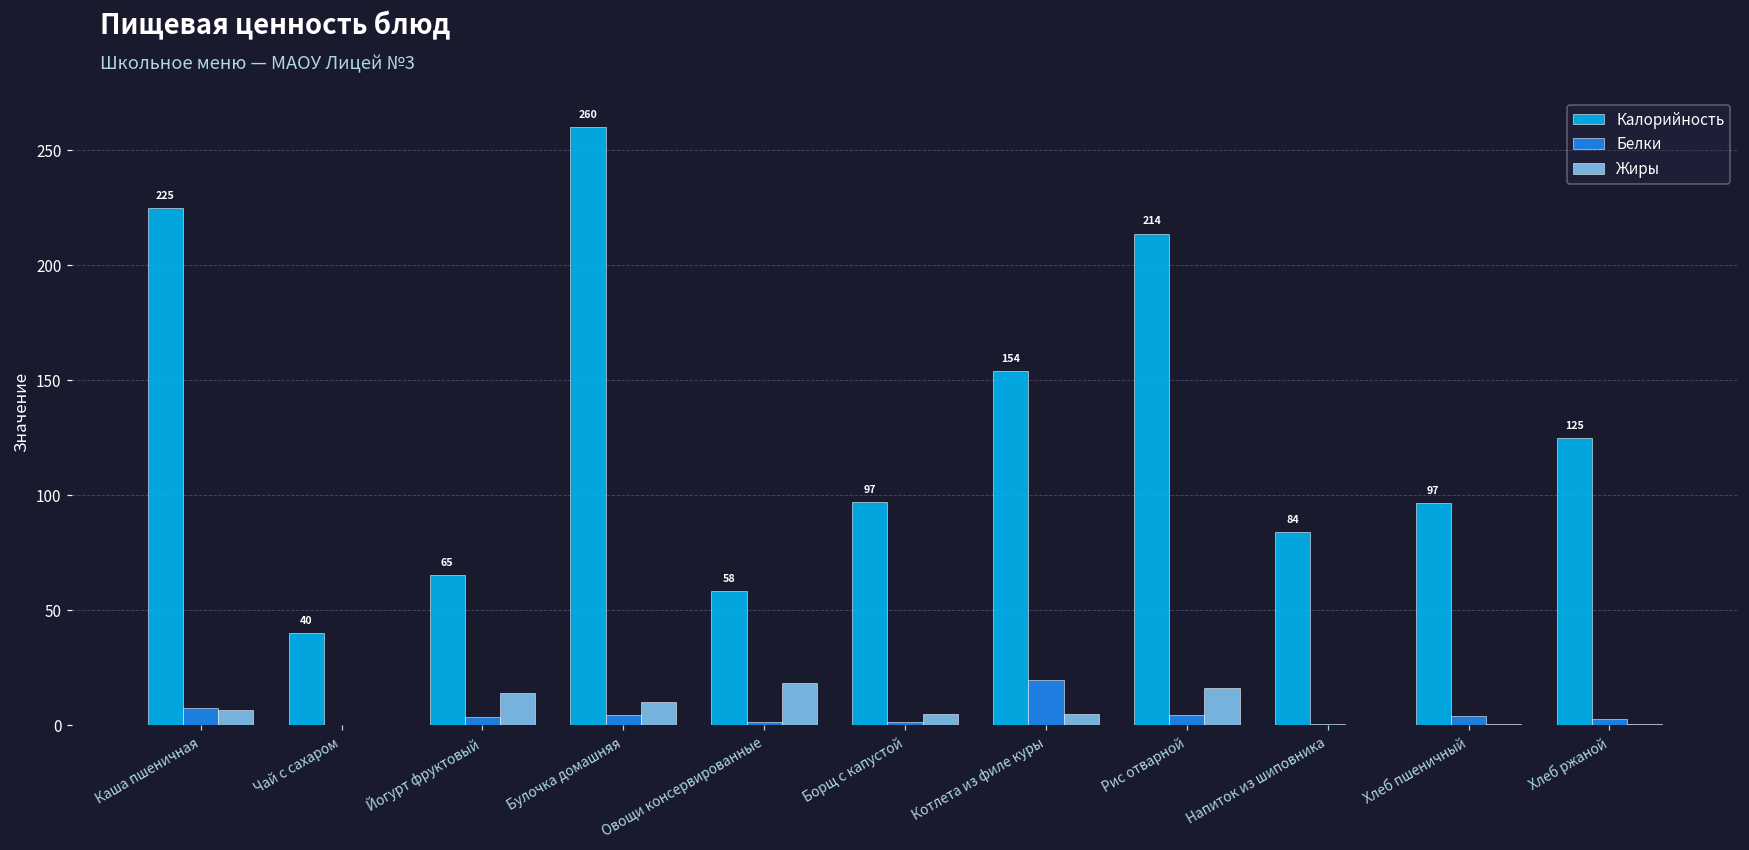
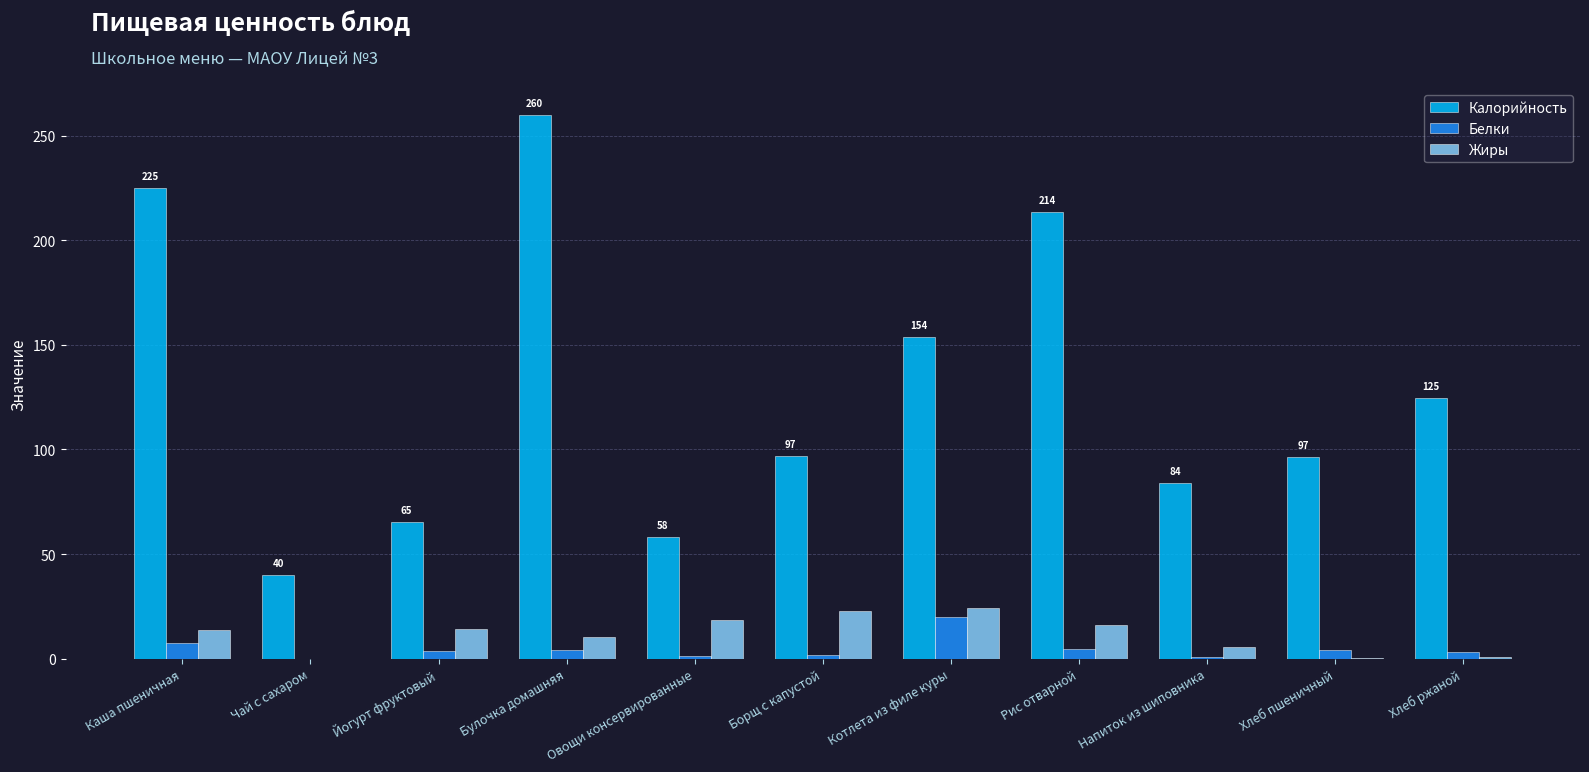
  {
    "Жиры": {
-     "Каша пшеничная": 7,
+     "Каша пшеничная": 14,
      "Чай с сахаром": 0,
      "Йогурт фруктовый": 14,
      "Булочка домашняя": 10,
      "Овощи консервированные": 18,
-     "Борщ с капустой": 5,
-     "Котлета из филе куры": 5,
+     "Борщ с капустой": 23,
+     "Котлета из филе куры": 24,
      "Рис отварной": 16,
-     "Напиток из шиповника": 0
+     "Напиток из шиповника": 5
    }
  }
